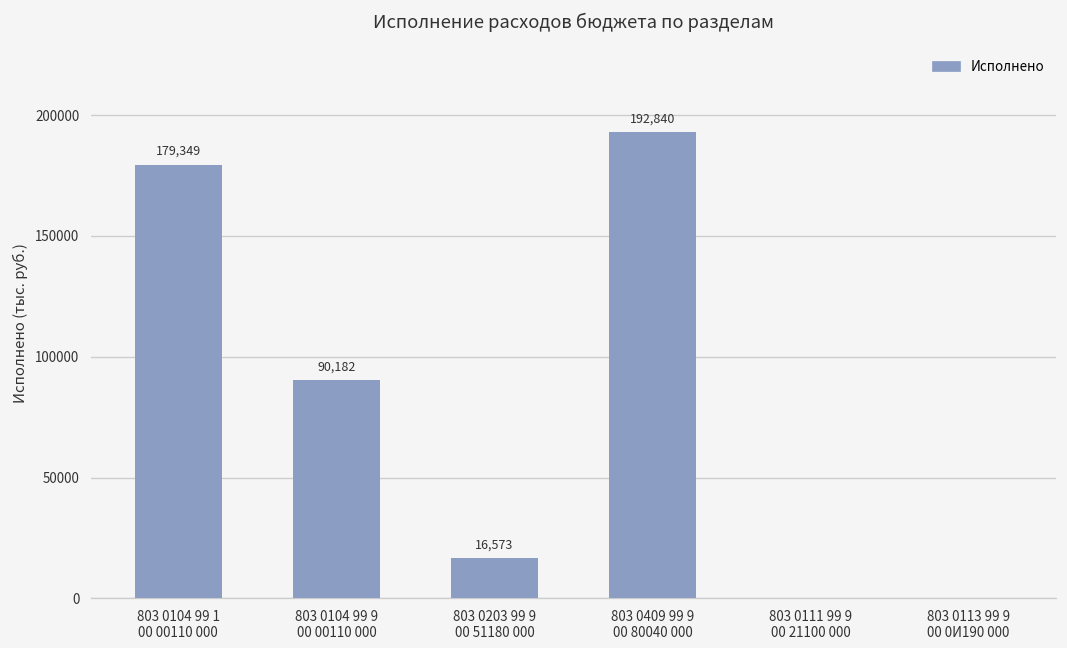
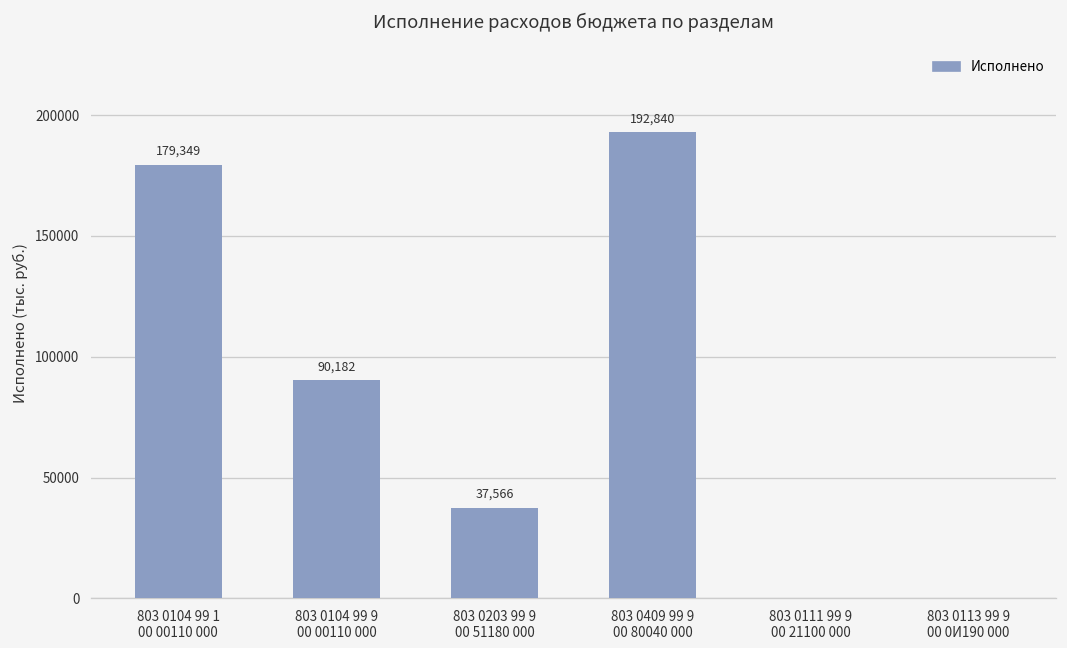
  {
    "803 0104 99 1 00 00110 000": "179,349",
    "803 0104 99 9 00 00110 000": "90,182",
-   "803 0203 99 9 00 51180 000": "16,573",
+   "803 0203 99 9 00 51180 000": "37,566",
    "803 0409 99 9 00 80040 000": "192,840"
  }
